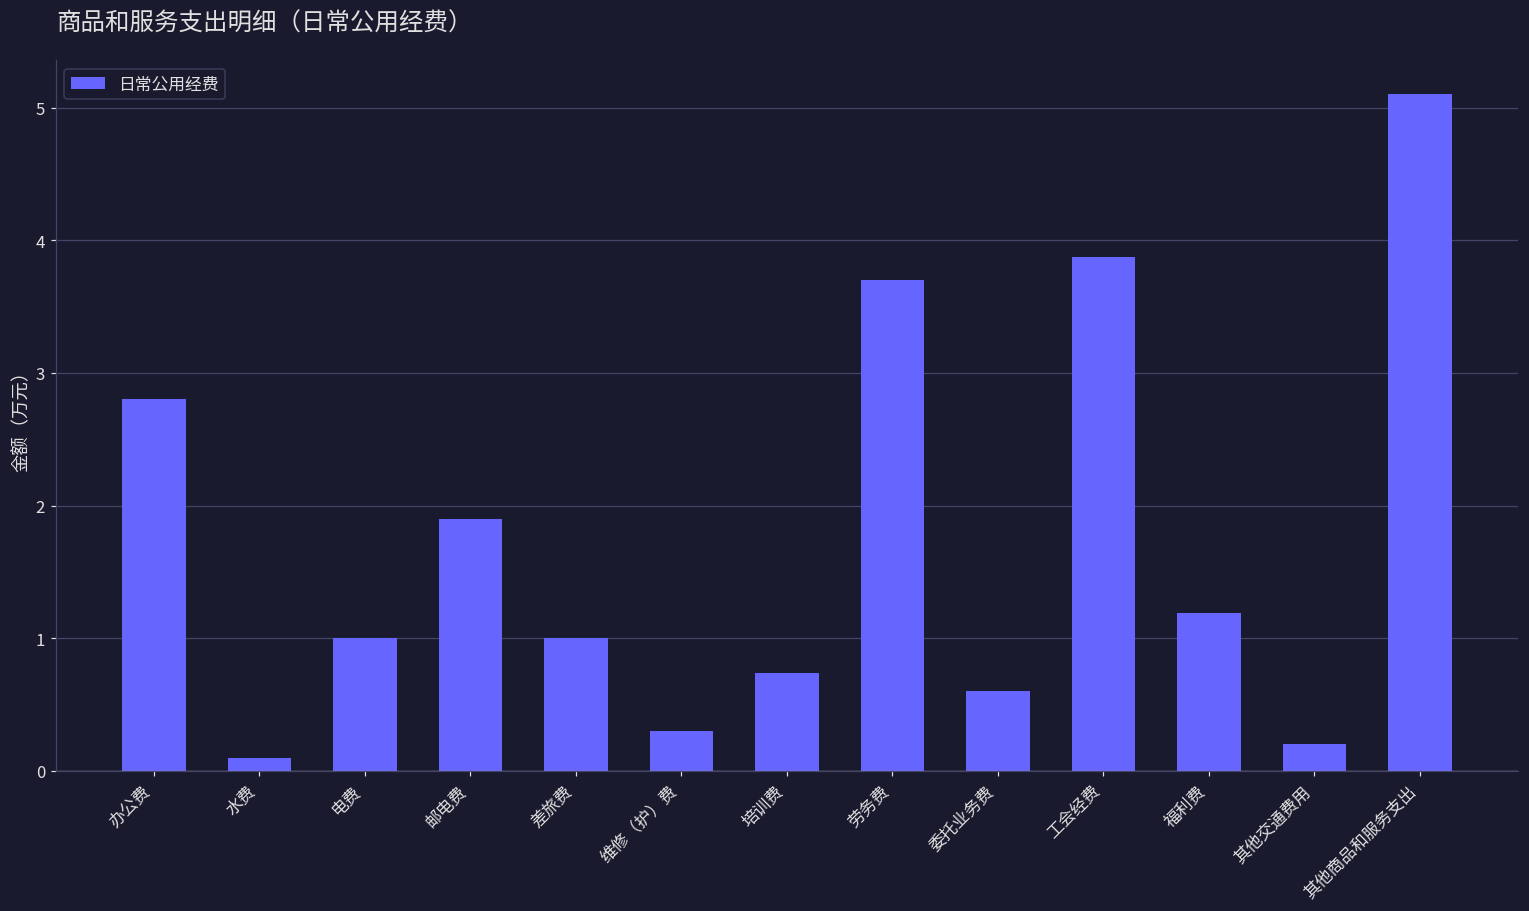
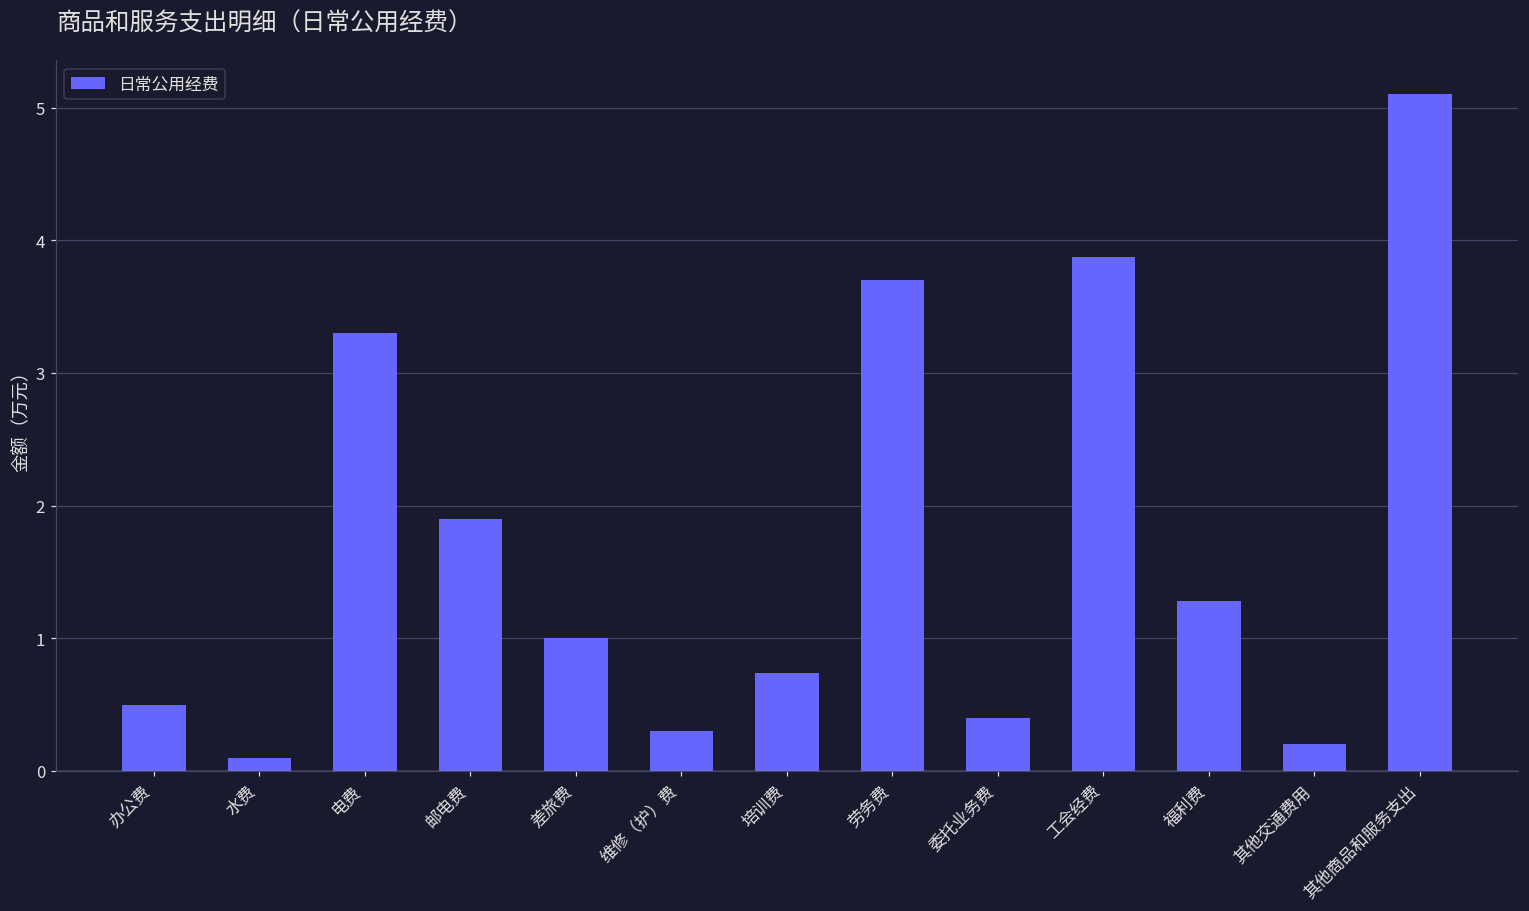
  {
-   "办公费": 2.8,
+   "办公费": 0.5,
    "水费": 0.10,
-   "电费": 1.0,
+   "电费": 3.3,
    "邮电费": 1.90,
    "差旅费": 1.00,
    "维修（护）费": 0.30,
    "培训费": 0.74,
    "劳务费": 3.70,
-   "委托业务费": 0.6,
+   "委托业务费": 0.4,
    "工会经费": 3.87,
-   "福利费": 1.19,
+   "福利费": 1.28,
    "其他交通费用": 0.20,
    "其他商品和服务支出": 5.10
  }
